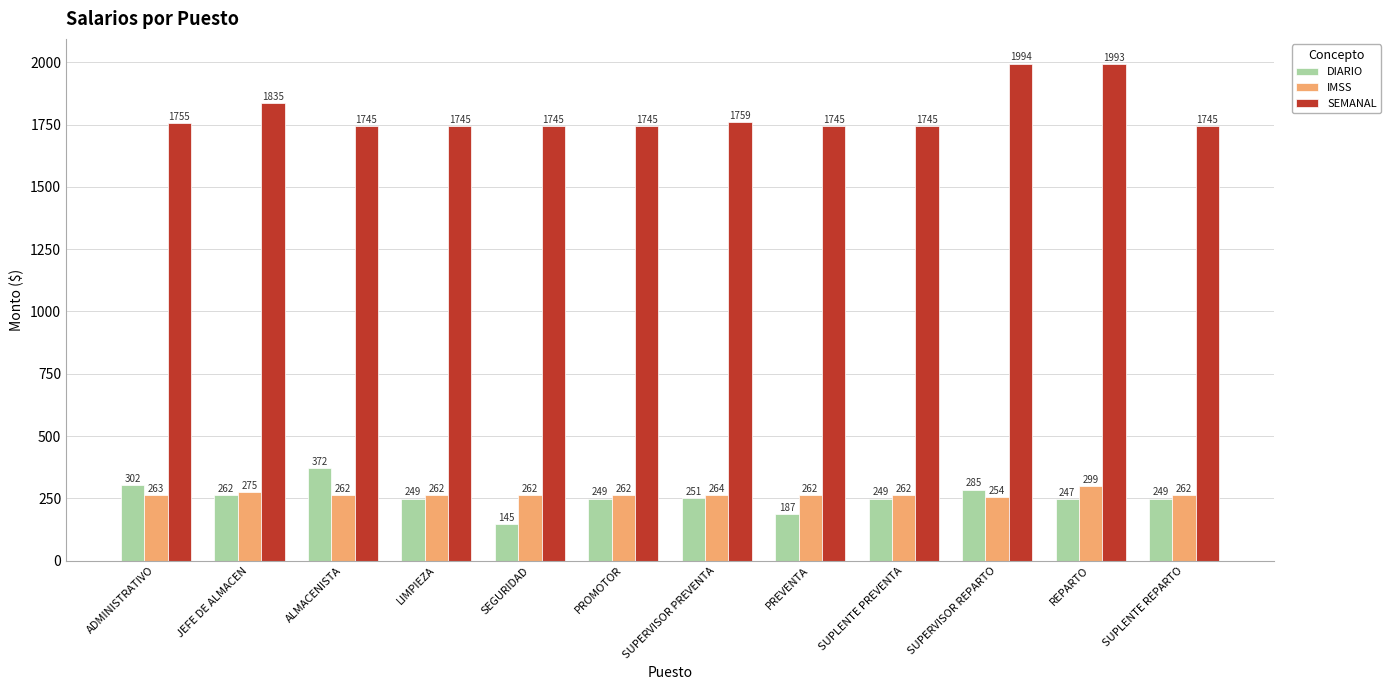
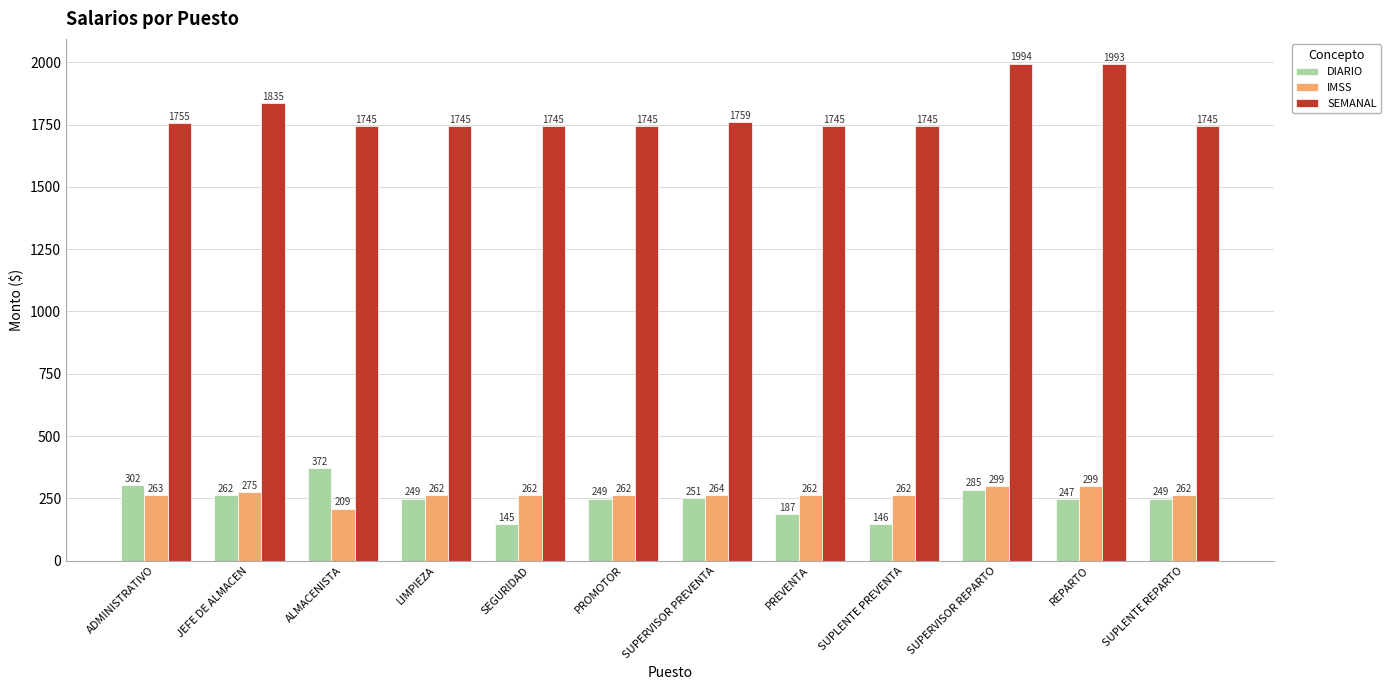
  {
    "DIARIO": {
      "ADMINISTRATIVO": 302,
      "JEFE DE ALMACEN": 262,
      "ALMACENISTA": 372,
      "LIMPIEZA": 249,
      "SEGURIDAD": 145,
      "PROMOTOR": 249,
      "SUPERVISOR PREVENTA": 251,
      "PREVENTA": 187,
-     "SUPLENTE PREVENTA": 249,
+     "SUPLENTE PREVENTA": 146,
      "SUPERVISOR REPARTO": 285,
      "REPARTO": 247,
      "SUPLENTE REPARTO": 249
    },
    "IMSS": {
      "ADMINISTRATIVO": 263,
      "JEFE DE ALMACEN": 275,
-     "ALMACENISTA": 262,
+     "ALMACENISTA": 209,
      "LIMPIEZA": 262,
      "SEGURIDAD": 262,
      "PROMOTOR": 262,
      "SUPERVISOR PREVENTA": 264,
      "PREVENTA": 262,
      "SUPLENTE PREVENTA": 262,
-     "SUPERVISOR REPARTO": 254,
+     "SUPERVISOR REPARTO": 299,
      "REPARTO": 299,
      "SUPLENTE REPARTO": 262
    },
    "SEMANAL": {
      "ADMINISTRATIVO": 1755,
      "JEFE DE ALMACEN": 1835,
      "ALMACENISTA": 1745,
      "LIMPIEZA": 1745,
      "SEGURIDAD": 1745,
      "PROMOTOR": 1745,
      "SUPERVISOR PREVENTA": 1759,
      "PREVENTA": 1745,
      "SUPLENTE PREVENTA": 1745,
      "SUPERVISOR REPARTO": 1994,
      "REPARTO": 1993,
      "SUPLENTE REPARTO": 1745
    }
  }
